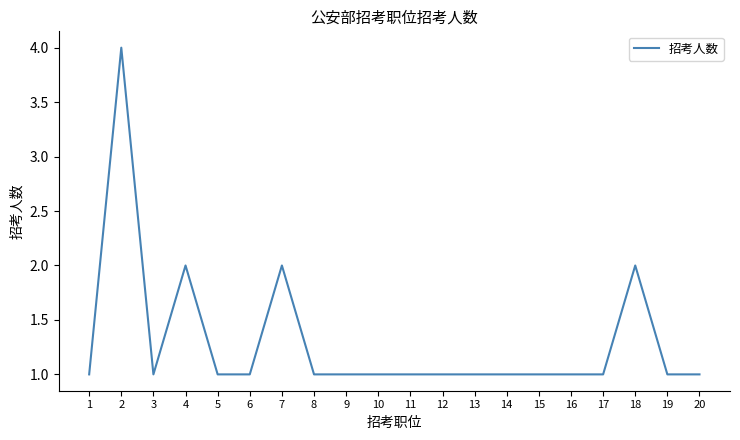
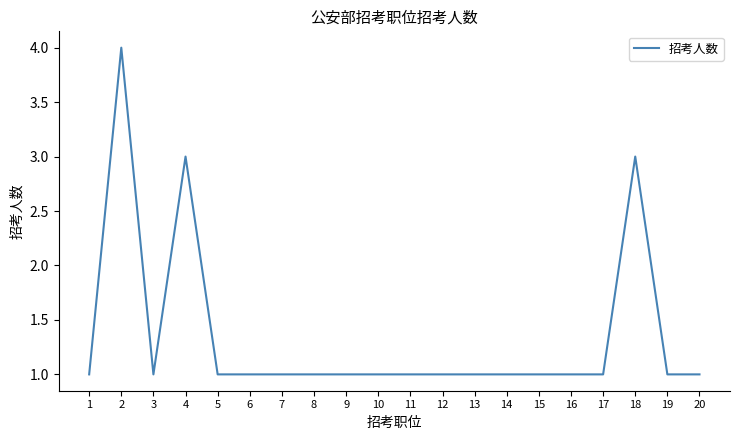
  {
    "1": 1,
    "2": 4,
    "3": 1,
-   "4": 2,
+   "4": 3,
    "5": 1,
    "6": 1,
-   "7": 2,
+   "7": 1,
    "8": 1,
    "9": 1,
    "10": 1,
    "11": 1,
    "12": 1,
    "13": 1,
    "14": 1,
    "15": 1,
    "16": 1,
    "17": 1,
-   "18": 2,
+   "18": 3,
    "19": 1,
    "20": 1
  }
